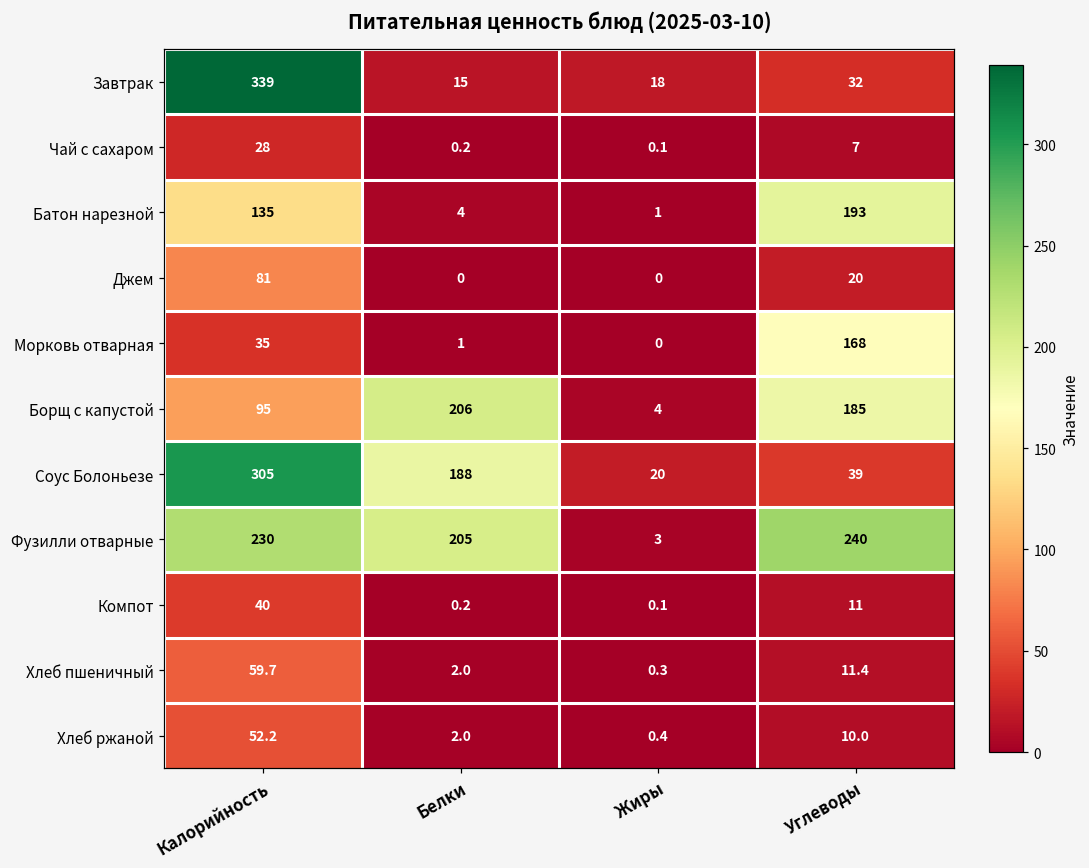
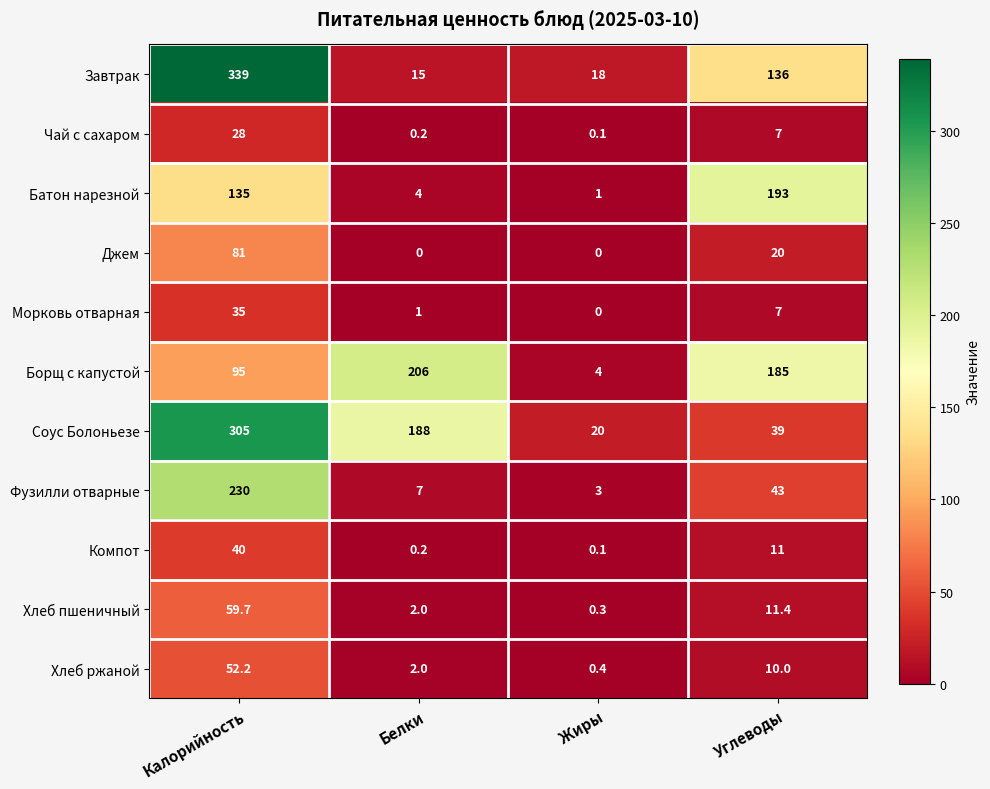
  {
    "Завтрак": {
      "Калорийность": 339,
      "Белки": 15,
      "Жиры": 18,
-     "Углеводы": 32
+     "Углеводы": 136
    },
    "Чай с сахаром": {
      "Калорийность": 28,
      "Белки": 0.2,
      "Жиры": 0.1,
      "Углеводы": 7
    },
    "Батон нарезной": {
      "Калорийность": 135,
      "Белки": 4,
      "Жиры": 1,
      "Углеводы": 193
    },
    "Джем": {
      "Калорийность": 81,
      "Белки": 0,
      "Жиры": 0,
      "Углеводы": 20
    },
    "Морковь отварная": {
      "Калорийность": 35,
      "Белки": 1,
      "Жиры": 0,
-     "Углеводы": 168
+     "Углеводы": 7
    },
    "Борщ с капустой": {
      "Калорийность": 95,
      "Белки": 206,
      "Жиры": 4,
      "Углеводы": 185
    },
    "Соус Болоньезе": {
      "Калорийность": 305,
      "Белки": 188,
      "Жиры": 20,
      "Углеводы": 39
    },
    "Фузилли отварные": {
      "Калорийность": 230,
-     "Белки": 205,
+     "Белки": 7,
      "Жиры": 3,
-     "Углеводы": 240
+     "Углеводы": 43
    },
    "Компот": {
      "Калорийность": 40,
      "Белки": 0.2,
      "Жиры": 0.1,
      "Углеводы": 11
    },
    "Хлеб пшеничный": {
      "Калорийность": 59.7,
      "Белки": 2.0,
      "Жиры": 0.3,
      "Углеводы": 11.4
    },
    "Хлеб ржаной": {
      "Калорийность": 52.2,
      "Белки": 2.0,
      "Жиры": 0.4,
      "Углеводы": 10.0
    }
  }
